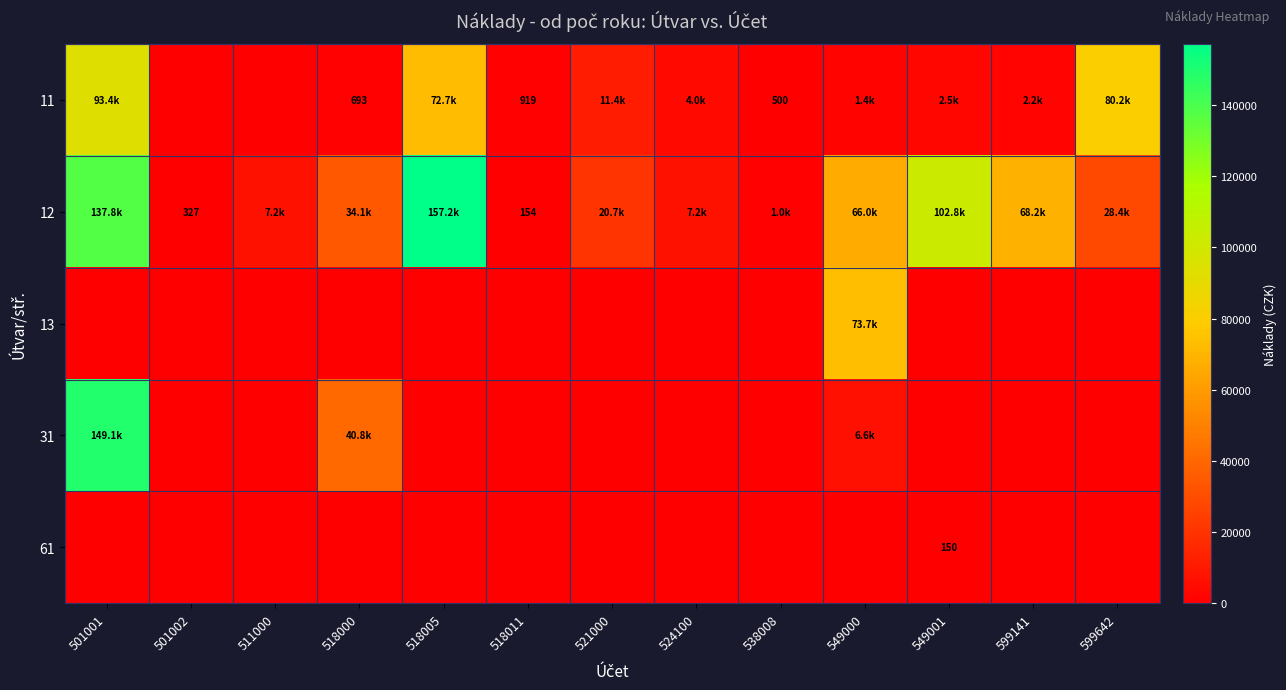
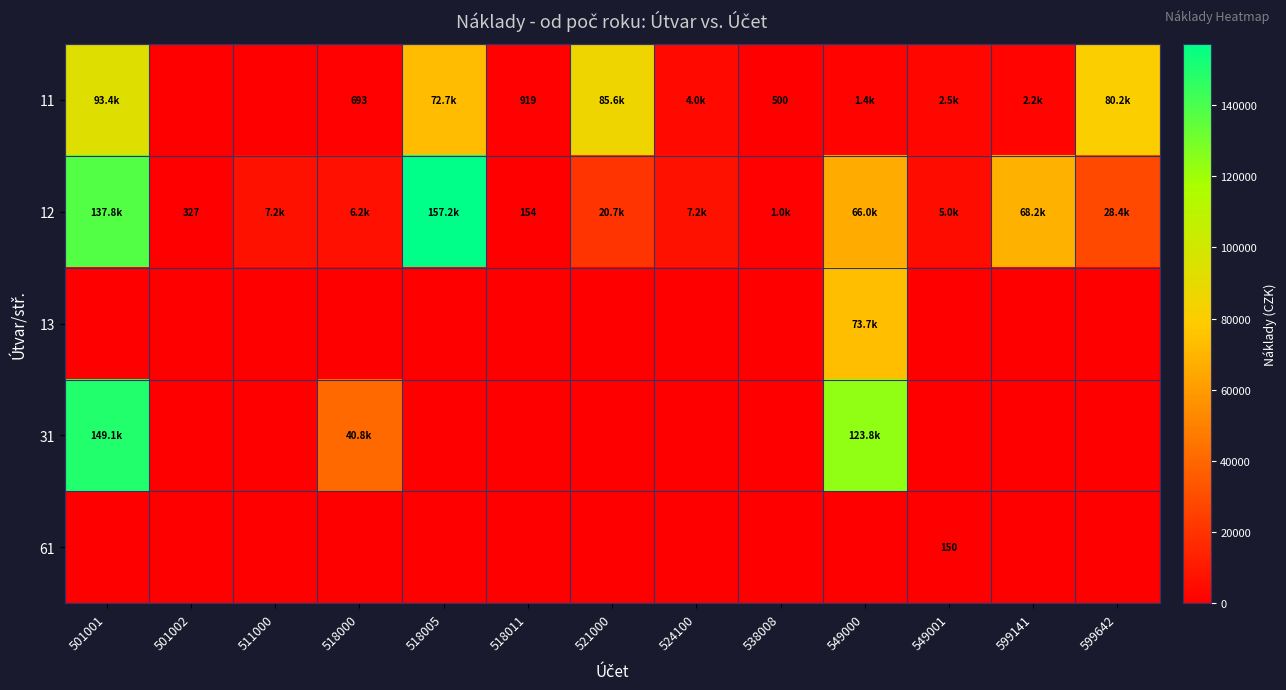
  {
    "11": {
      "501001": "93.4k",
      "518000": "693",
      "518005": "72.7k",
      "518011": "919",
-     "521000": "11.4k",
+     "521000": "85.6k",
      "524100": "4.0k",
      "538008": "500",
      "549000": "1.4k",
      "549001": "2.5k",
      "599141": "2.2k",
      "599642": "80.2k"
    },
    "12": {
      "501001": "137.8k",
      "501002": "327",
      "511000": "7.2k",
-     "518000": "34.1k",
+     "518000": "6.2k",
      "518005": "157.2k",
      "518011": "154",
      "521000": "20.7k",
      "524100": "7.2k",
      "538008": "1.0k",
      "549000": "66.0k",
-     "549001": "102.8k",
+     "549001": "5.0k",
      "599141": "68.2k",
      "599642": "28.4k"
    },
    "13": {
      "549000": "73.7k"
    },
    "31": {
      "501001": "149.1k",
      "518000": "40.8k",
-     "549000": "6.6k"
+     "549000": "123.8k"
    },
    "61": {
      "549001": "150"
    }
  }
